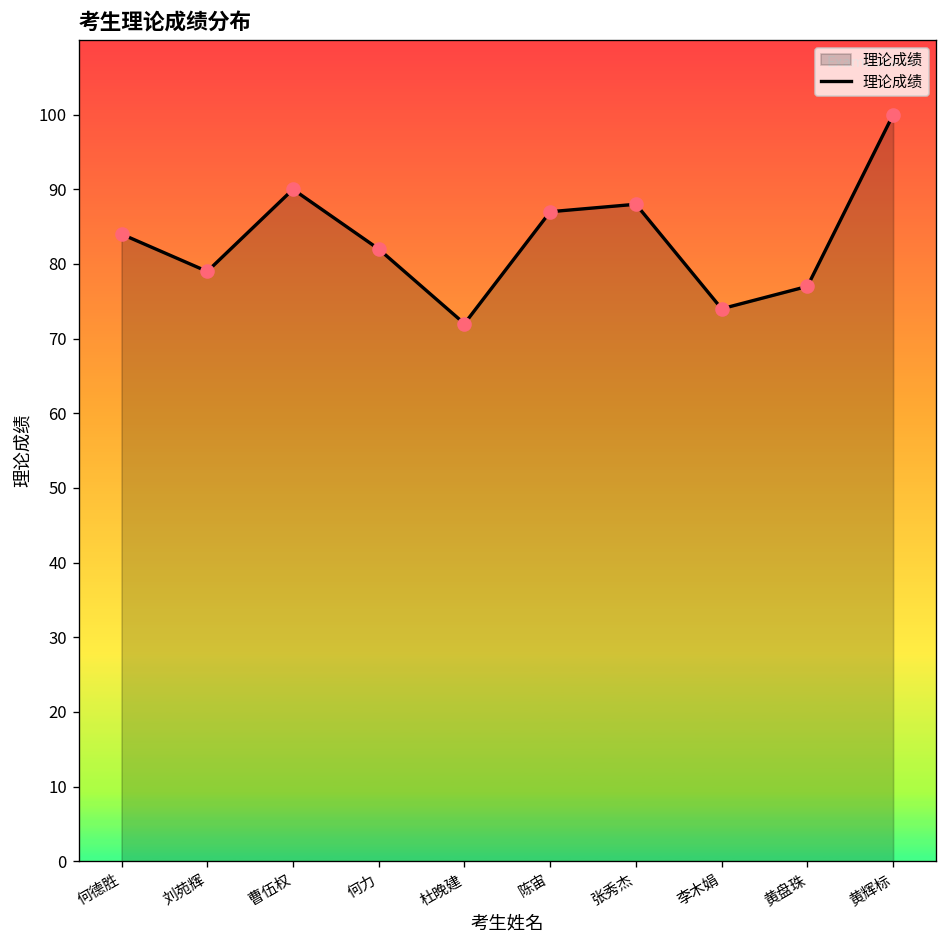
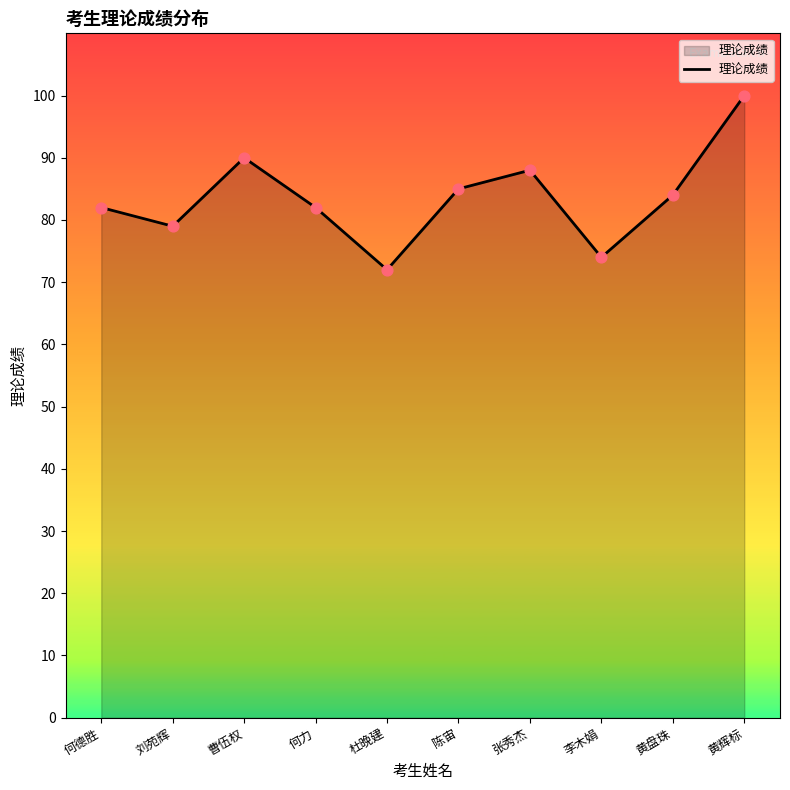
  {
-   "何德胜": 84,
+   "何德胜": 82,
    "刘苑辉": 79,
    "曹伍权": 90,
    "何力": 82,
    "杜晚建": 72,
-   "陈宙": 87,
+   "陈宙": 85,
    "张秀杰": 88,
    "李木娟": 74,
-   "黄盘珠": 77,
+   "黄盘珠": 84,
    "黄辉标": 100
  }
